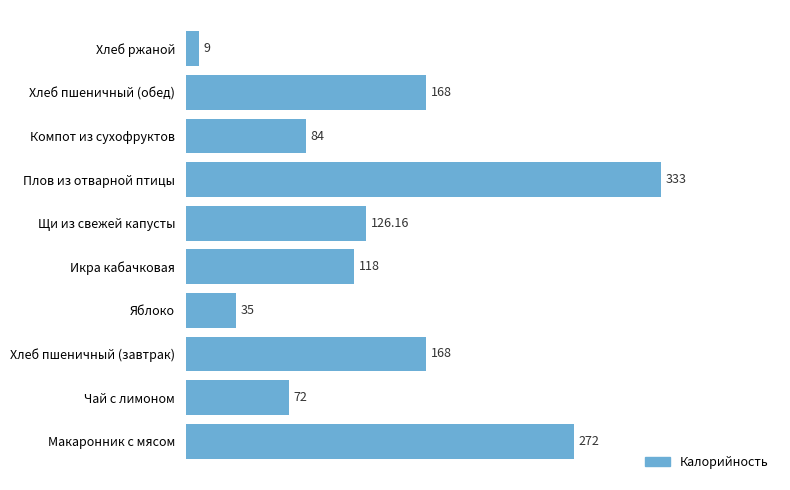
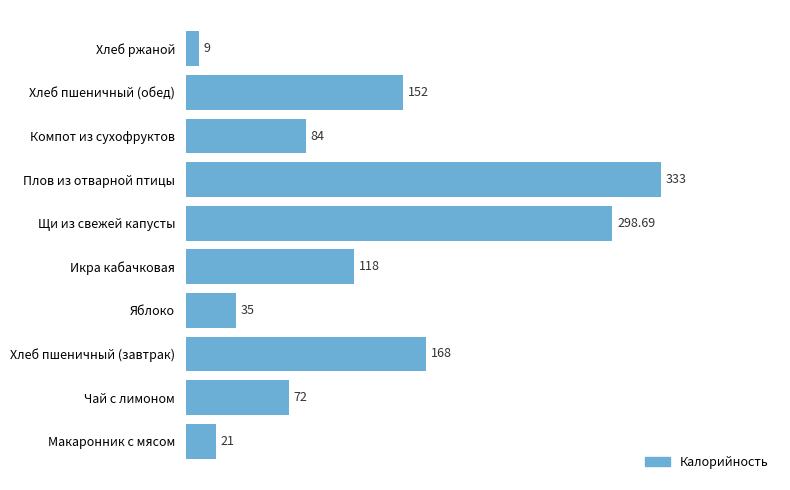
  {
    "Хлеб ржаной": 9,
-   "Хлеб пшеничный (обед)": 168,
+   "Хлеб пшеничный (обед)": 152,
    "Компот из сухофруктов": 84,
    "Плов из отварной птицы": 333,
-   "Щи из свежей капусты": 126.16,
+   "Щи из свежей капусты": 298.69,
    "Икра кабачковая": 118,
    "Яблоко": 35,
    "Хлеб пшеничный (завтрак)": 168,
    "Чай с лимоном": 72,
-   "Макаронник с мясом": 272
+   "Макаронник с мясом": 21
  }
